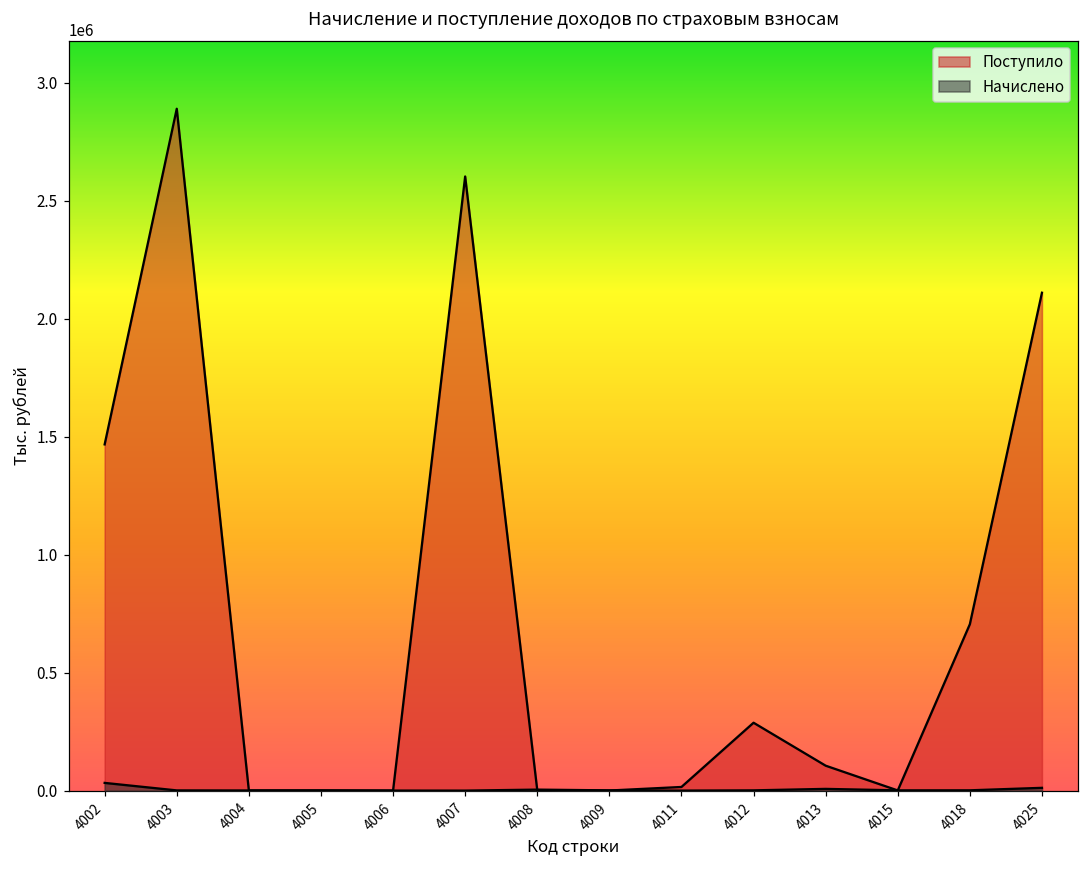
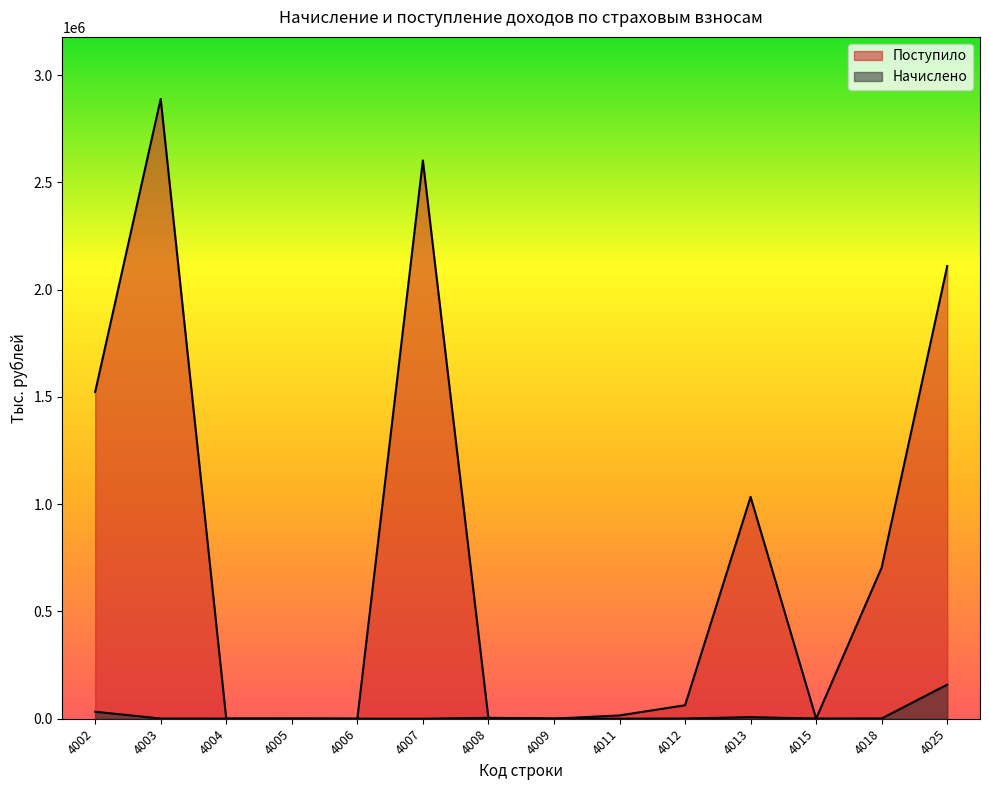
  {
    "Поступило": {
-     "4002": 1470000,
+     "4002": 1520000,
      "4003": 2890000,
      "4007": 2600000,
      "4011": 20000,
-     "4012": 290000,
-     "4013": 110000,
+     "4012": 60000,
+     "4013": 1030000,
      "4018": 700000,
      "4025": 2110000
    },
    "Начислено": {
      "4002": 30000,
      "4003": 0,
      "4007": 0,
      "4011": 0,
      "4012": 0,
      "4013": 10000,
      "4018": 0,
-     "4025": 10000
+     "4025": 160000
    }
  }
